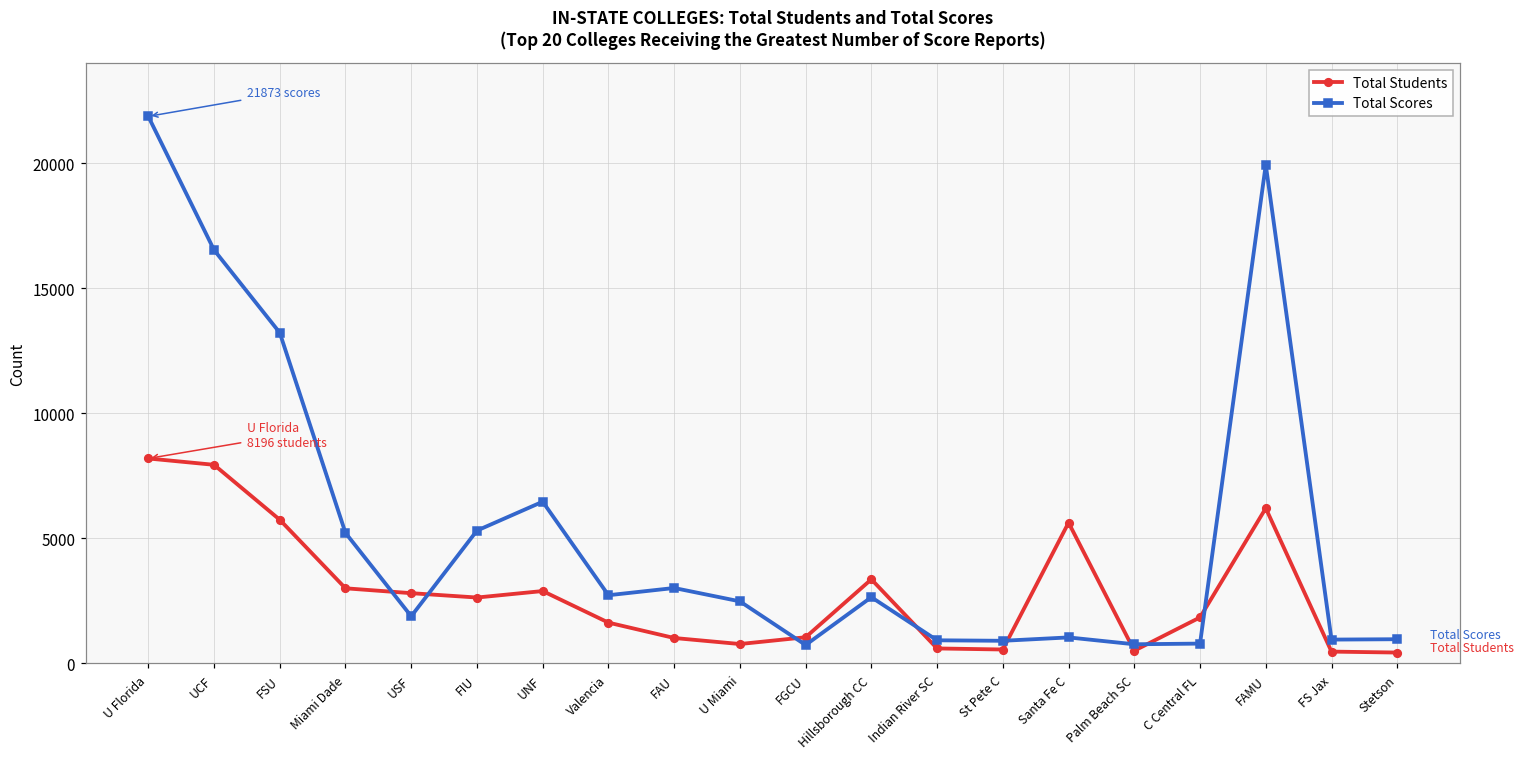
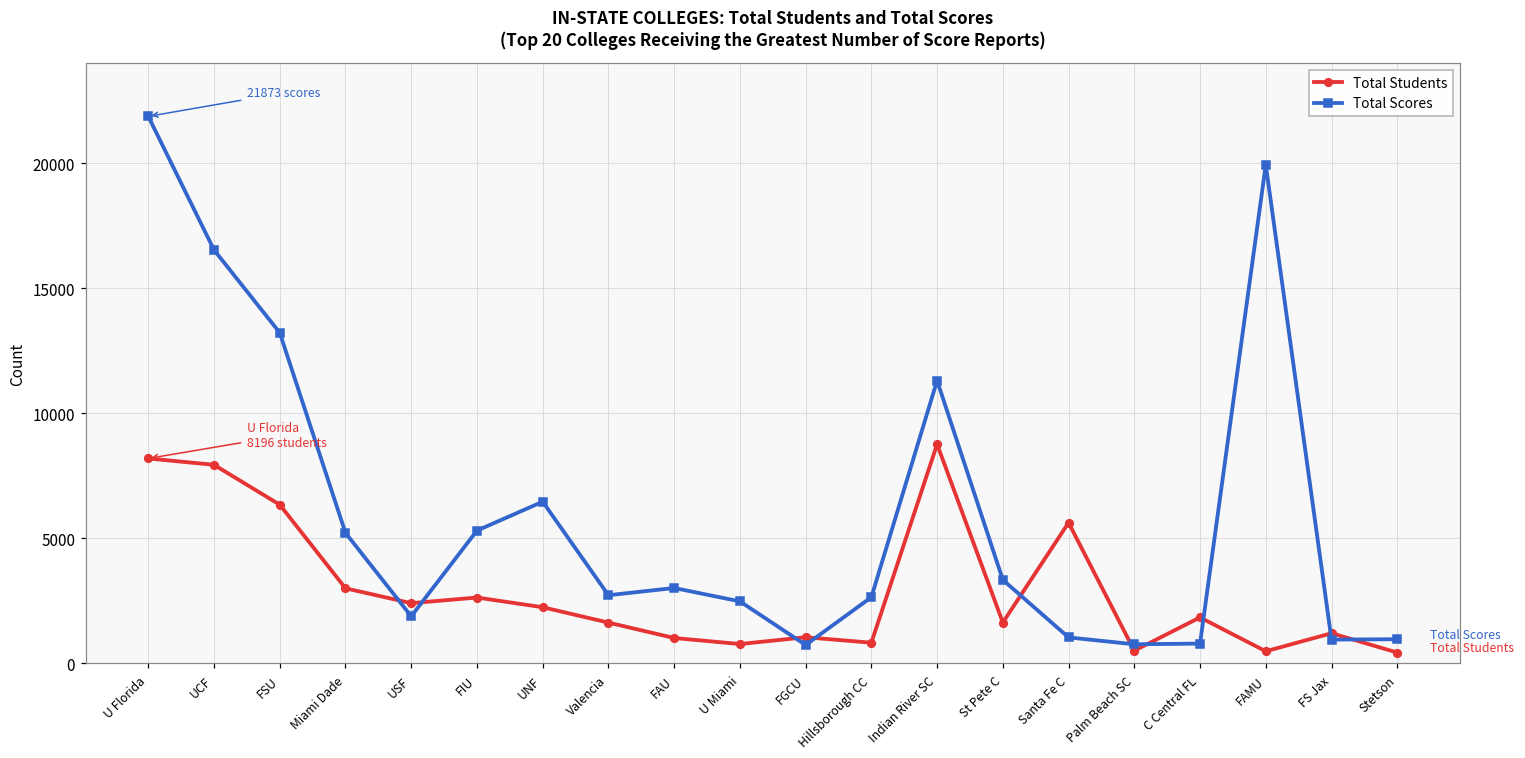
  {
    "Total Students": {
      "UCF": 7900,
-     "FSU": 5700,
+     "FSU": 6300,
      "Miami Dade": 3000,
-     "USF": 2800,
+     "USF": 2400,
      "FIU": 2600,
-     "UNF": 2900,
+     "UNF": 2200,
      "Valencia": 1600,
      "FAU": 1000,
      "U Miami": 800,
      "FGCU": 1000,
-     "Hillsborough CC": 3400,
-     "Indian River SC": 600,
-     "St Pete C": 600,
+     "Hillsborough CC": 800,
+     "Indian River SC": 8800,
+     "St Pete C": 1600,
      "Santa Fe C": 5600,
      "Palm Beach SC": 500,
      "C Central FL": 1800,
-     "FAMU": 6200,
-     "FS Jax": 500,
+     "FAMU": 500,
+     "FS Jax": 1200,
      "Stetson": 400
    },
    "Total Scores": {
      "UCF": 16500,
      "FSU": 13200,
      "Miami Dade": 5200,
      "USF": 1900,
      "FIU": 5300,
      "UNF": 6500,
      "Valencia": 2700,
      "FAU": 3000,
      "U Miami": 2500,
      "FGCU": 700,
      "Hillsborough CC": 2700,
-     "Indian River SC": 900,
-     "St Pete C": 900,
+     "Indian River SC": 11300,
+     "St Pete C": 3300,
      "Santa Fe C": 1000,
      "Palm Beach SC": 800,
      "C Central FL": 800,
      "FAMU": 19900,
      "FS Jax": 1000,
      "Stetson": 1000
    }
  }
